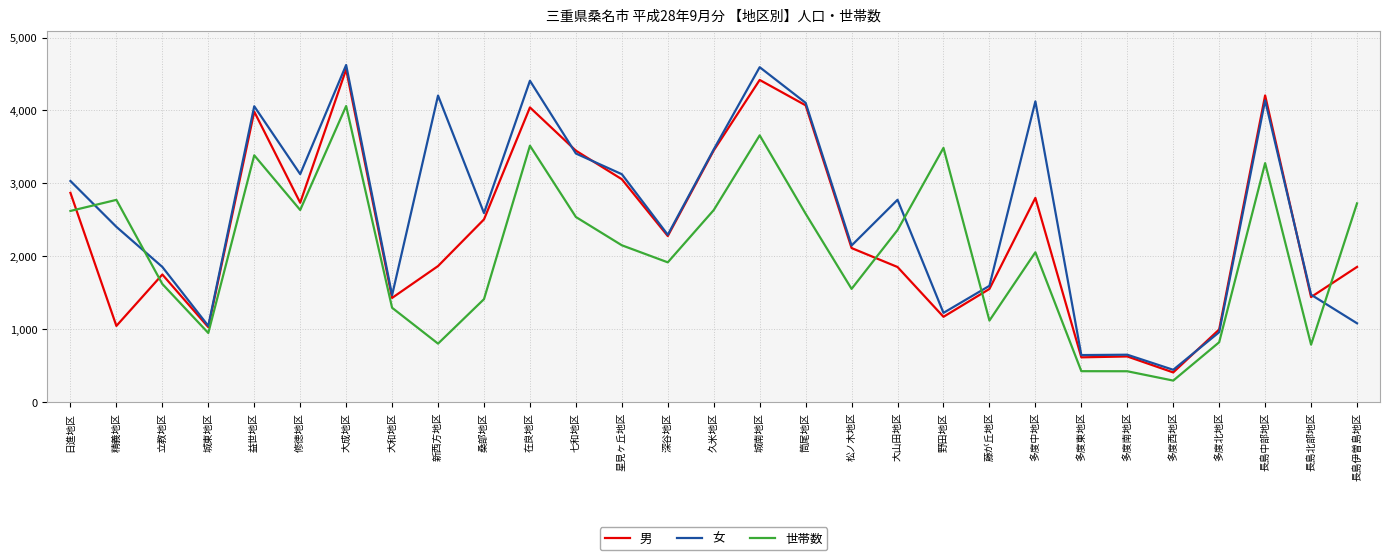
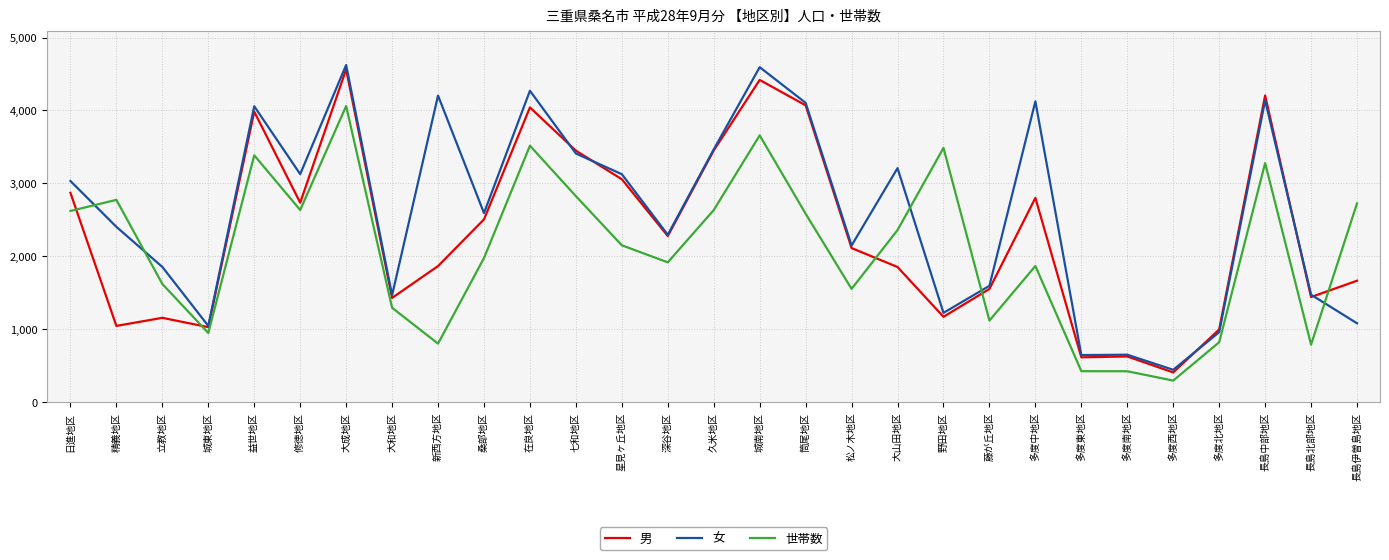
  {
    "男": {
      "日進地区": "2,900",
      "精義地区": "1,000",
-     "立教地区": "1,800",
+     "立教地区": "1,200",
      "益世地区": "4,000",
      "修徳地区": "2,700",
      "大成地区": "4,600",
      "大和地区": "1,400",
      "新西方地区": "1,900",
      "桑部地区": "2,500",
      "在良地区": "4,000",
      "七和地区": "3,400",
      "星見ヶ丘地区": "3,100",
      "城南地区": "4,400",
      "松ノ木地区": "2,100",
      "大山田地区": "1,900",
      "野田地区": "1,200",
      "藤が丘地区": "1,600",
      "多度中地区": "2,800",
      "多度西地区": "400",
      "多度北地区": "1,000",
      "長島中部地区": "4,200",
-     "長島伊曽島地区": "1,900"
+     "長島伊曽島地区": "1,700"
    },
    "女": {
      "日進地区": "3,000",
      "精義地区": "2,400",
      "立教地区": "1,900",
      "益世地区": "4,100",
      "修徳地区": "3,100",
      "大成地区": "4,600",
      "大和地区": "1,500",
      "新西方地区": "4,200",
      "桑部地区": "2,600",
-     "在良地区": "4,400",
+     "在良地区": "4,300",
      "七和地区": "3,400",
      "星見ヶ丘地区": "3,100",
      "城南地区": "4,600",
      "松ノ木地区": "2,100",
-     "大山田地区": "2,800",
+     "大山田地区": "3,200",
      "野田地区": "1,200",
      "藤が丘地区": "1,600",
      "多度中地区": "4,100",
      "多度西地区": "400",
      "多度北地区": "1,000",
      "長島中部地区": "4,100",
      "長島伊曽島地区": "1,100"
    },
    "世帯数": {
      "日進地区": "2,600",
      "精義地区": "2,800",
      "立教地区": "1,600",
      "城東地区": "900",
      "益世地区": "3,400",
      "修徳地区": "2,600",
      "大成地区": "4,100",
      "大和地区": "1,300",
      "新西方地区": "800",
-     "桑部地区": "1,400",
+     "桑部地区": "2,000",
      "在良地区": "3,500",
-     "七和地区": "2,500",
+     "七和地区": "2,800",
      "星見ヶ丘地区": "2,200",
      "深谷地区": "1,900",
      "久米地区": "2,600",
      "城南地区": "3,700",
      "筒尾地区": "2,600",
      "松ノ木地区": "1,600",
      "大山田地区": "2,400",
      "野田地区": "3,500",
      "藤が丘地区": "1,100",
-     "多度中地区": "2,100",
+     "多度中地区": "1,900",
      "多度東地区": "400",
      "多度南地区": "400",
      "多度西地区": "300",
      "多度北地区": "800",
      "長島中部地区": "3,300",
      "長島北部地区": "800",
      "長島伊曽島地区": "2,700"
    }
  }
